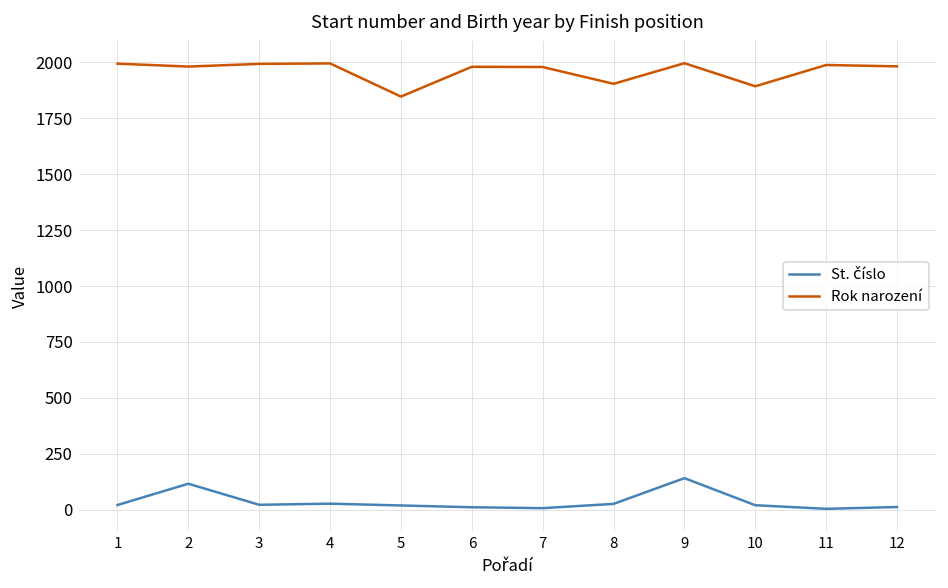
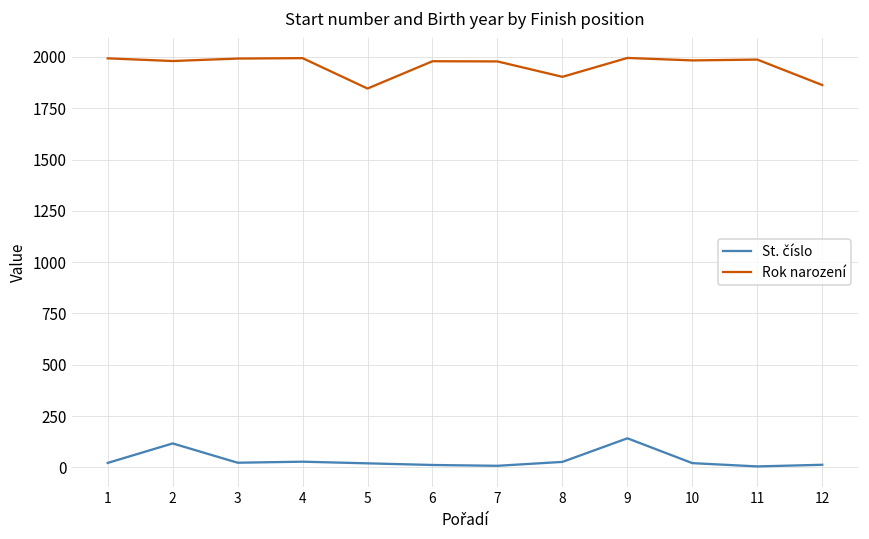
  {
    "St. číslo": {
      "1": 20,
      "2": 120,
      "3": 20,
      "4": 30,
      "5": 20,
      "6": 10,
      "7": 10,
      "8": 30,
      "9": 140,
      "10": 20,
      "11": 10,
      "12": 10
    },
    "Rok narození": {
      "1": 1990,
      "2": 1980,
      "3": 1990,
      "4": 1990,
      "5": 1850,
      "6": 1980,
      "7": 1980,
      "8": 1900,
      "9": 2000,
-     "10": 1890,
+     "10": 1980,
      "11": 1990,
-     "12": 1980
+     "12": 1860
    }
  }
